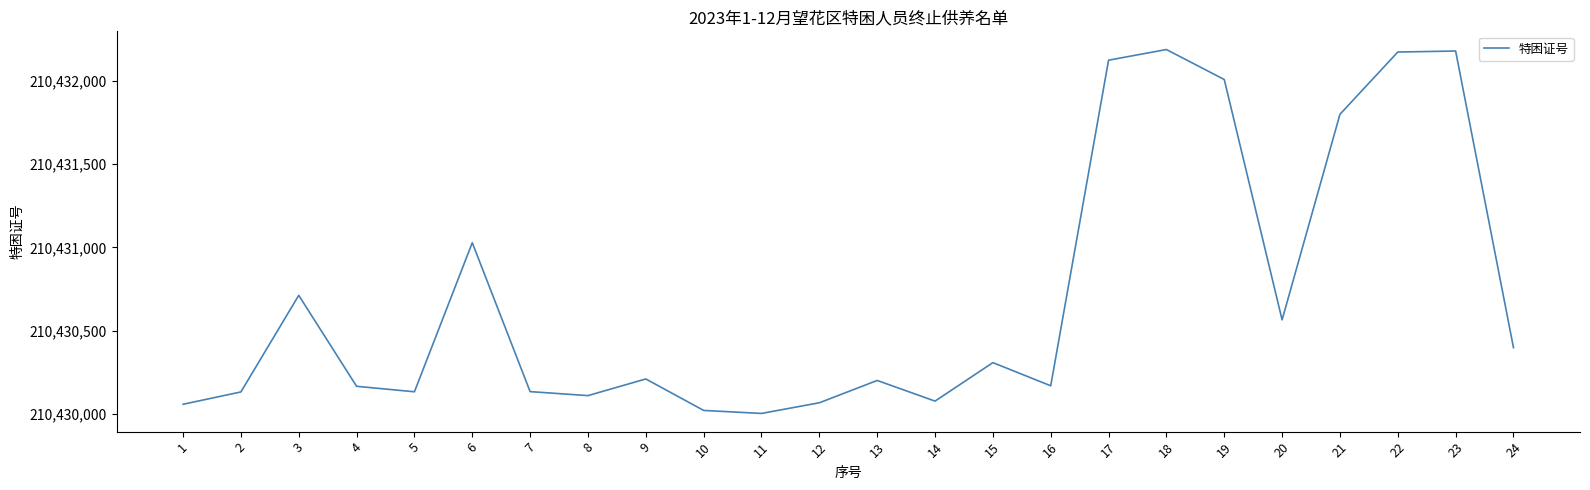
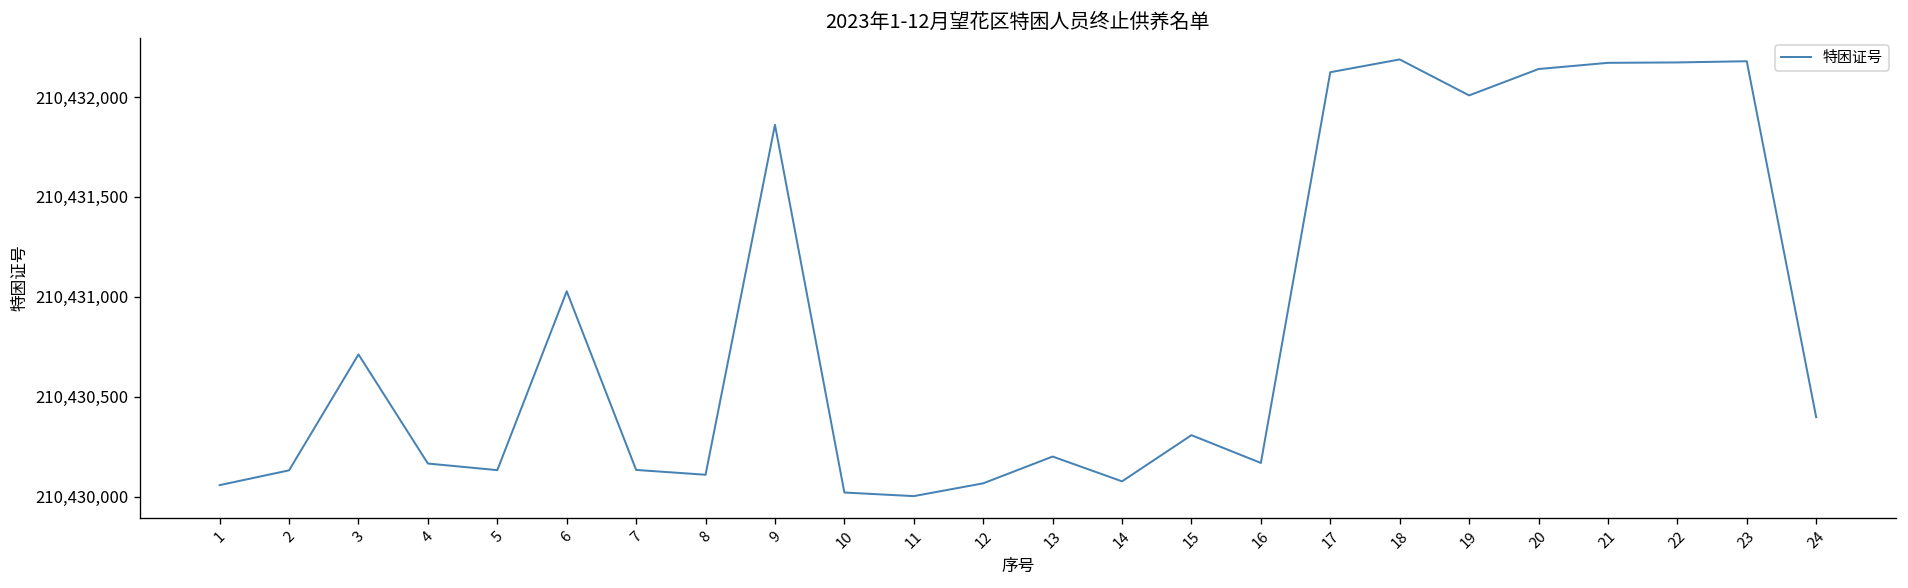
  {
    "1": "210,430,060",
    "2": "210,430,130",
    "3": "210,430,710",
    "4": "210,430,170",
    "5": "210,430,130",
    "6": "210,431,030",
    "7": "210,430,130",
    "8": "210,430,110",
-   "9": "210,430,210",
+   "9": "210,431,860",
    "10": "210,430,020",
    "11": "210,430,000",
    "12": "210,430,070",
    "13": "210,430,200",
    "14": "210,430,080",
    "15": "210,430,310",
    "16": "210,430,170",
    "17": "210,432,120",
    "18": "210,432,190",
    "19": "210,432,010",
-   "20": "210,430,570",
-   "21": "210,431,800",
+   "20": "210,432,140",
+   "21": "210,432,170",
    "22": "210,432,170",
    "23": "210,432,180",
    "24": "210,430,400"
  }
